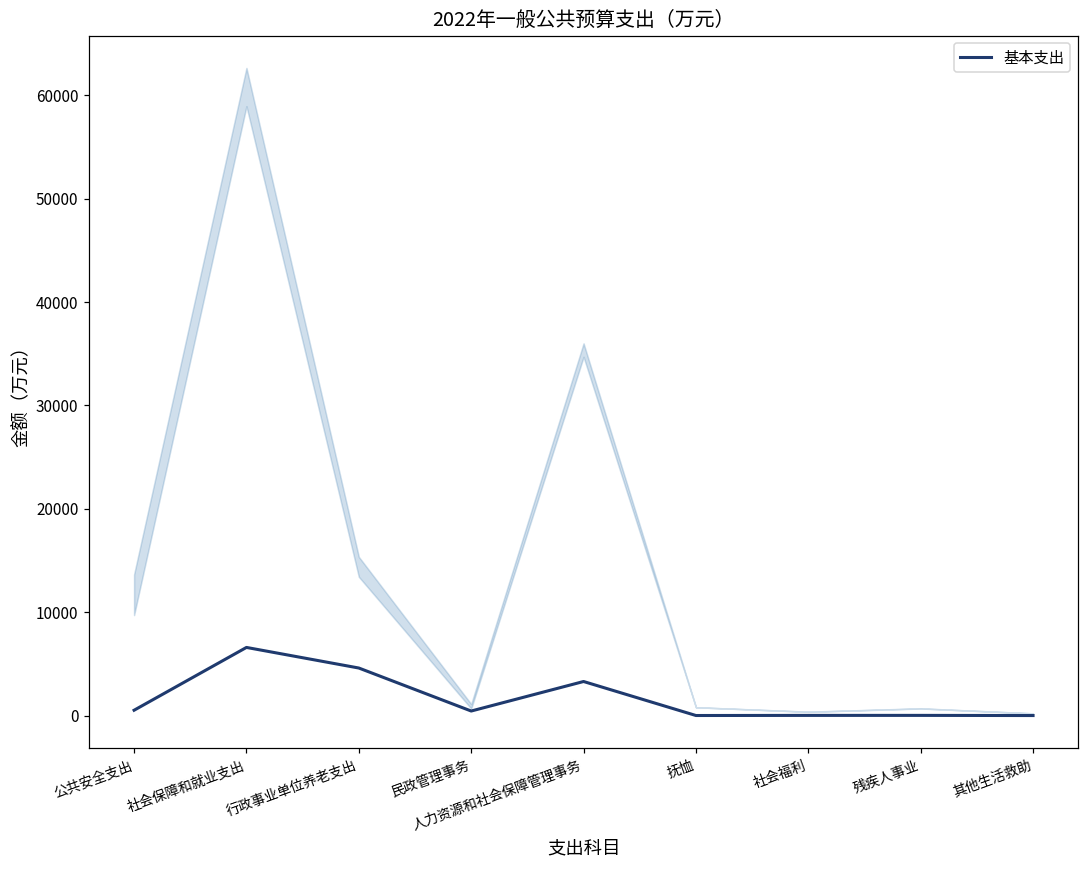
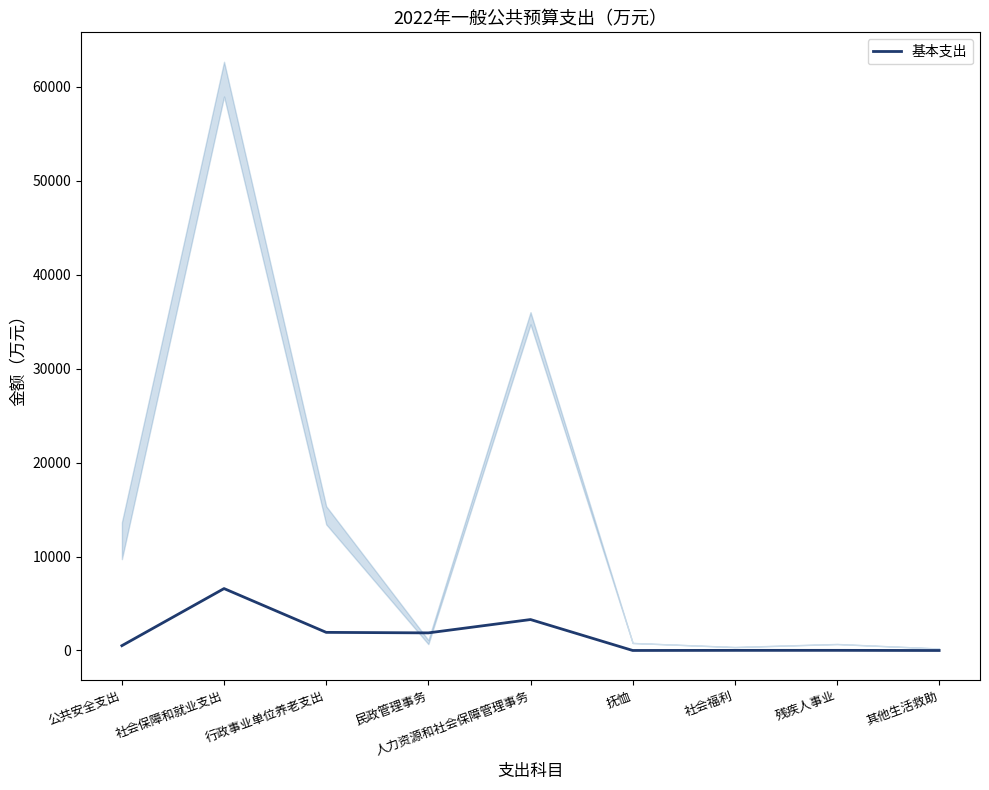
  {
    "基本支出": {
      "公共安全支出": 1000,
      "社会保障和就业支出": 7000,
-     "行政事业单位养老支出": 5000,
-     "民政管理事务": 0,
+     "行政事业单位养老支出": 2000,
+     "民政管理事务": 2000,
      "人力资源和社会保障管理事务": 3000,
      "抚恤": 0,
      "社会福利": 0,
      "残疾人事业": 0
    }
  }
